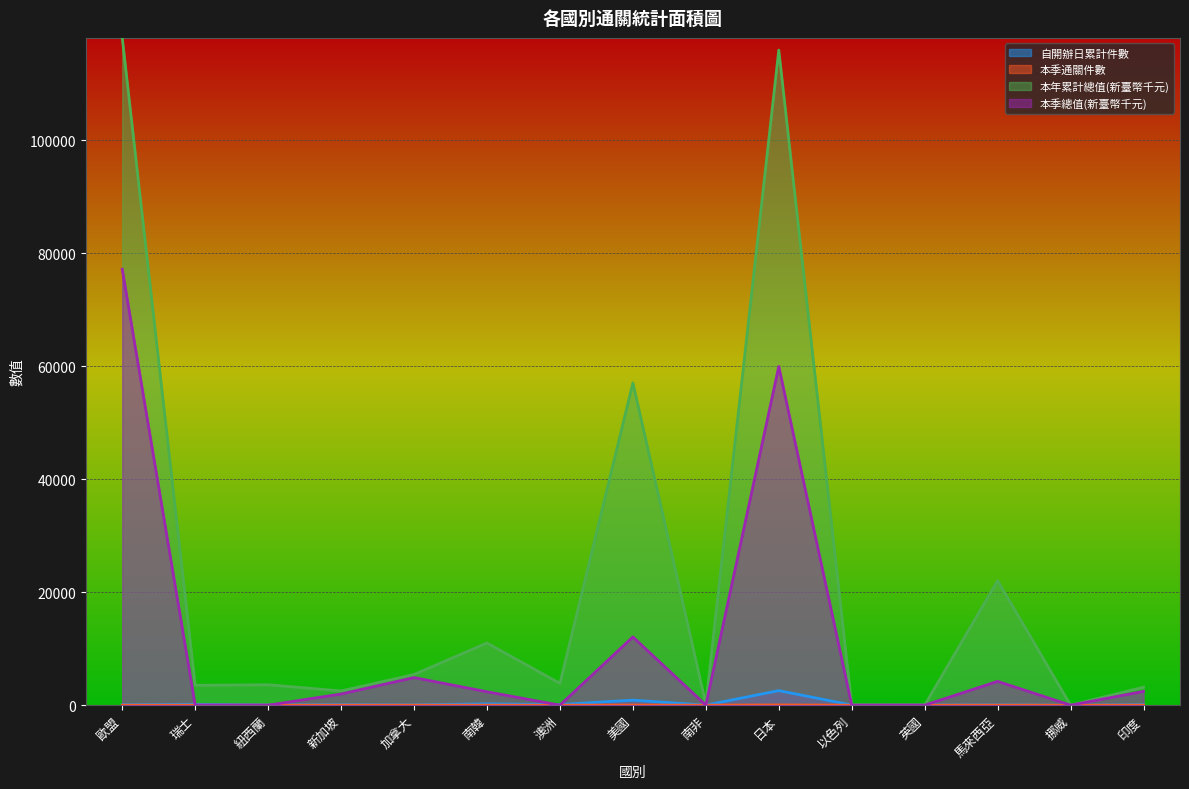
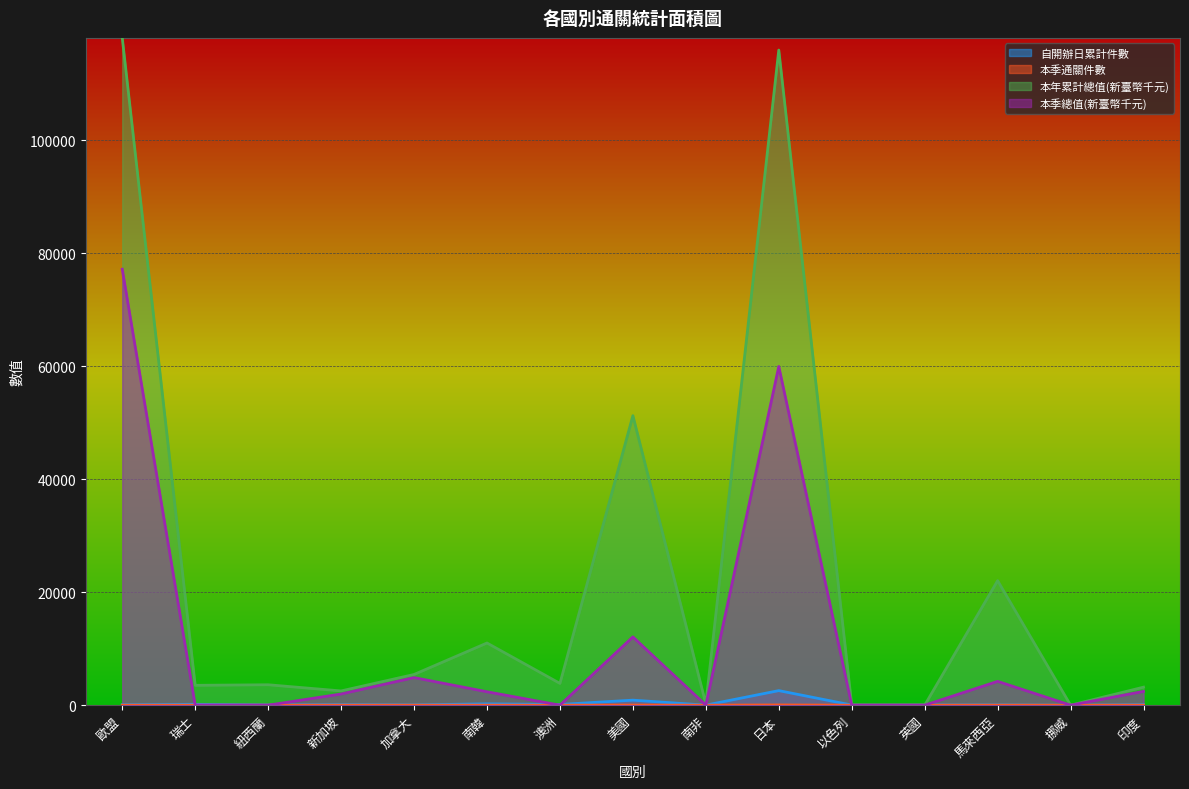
  {
    "自開辦日累計件數": {
      "美國": 1000,
      "日本": 3000
    },
    "本季通關件數": {
      "美國": 0,
      "日本": 0
    },
    "本年累計總值(新臺幣千元)": {
      "歐盟": 118000,
      "瑞士": 4000,
      "紐西蘭": 4000,
      "新加坡": 3000,
      "加拿大": 5000,
      "南韓": 11000,
      "澳洲": 4000,
-     "美國": 57000,
+     "美國": 51000,
      "日本": 116000,
      "馬來西亞": 22000,
      "印度": 3000
    },
    "本季總值(新臺幣千元)": {
      "歐盟": 77000,
      "新加坡": 2000,
      "加拿大": 5000,
      "南韓": 2000,
      "美國": 12000,
      "日本": 60000,
      "馬來西亞": 4000,
      "印度": 2000
    }
  }
